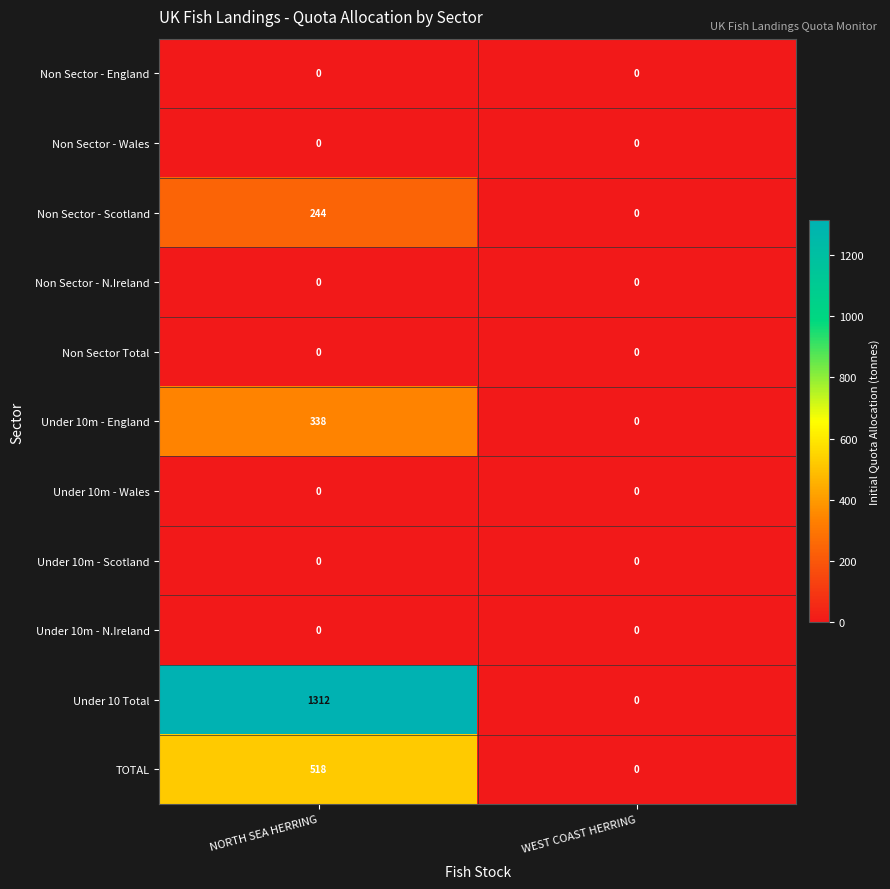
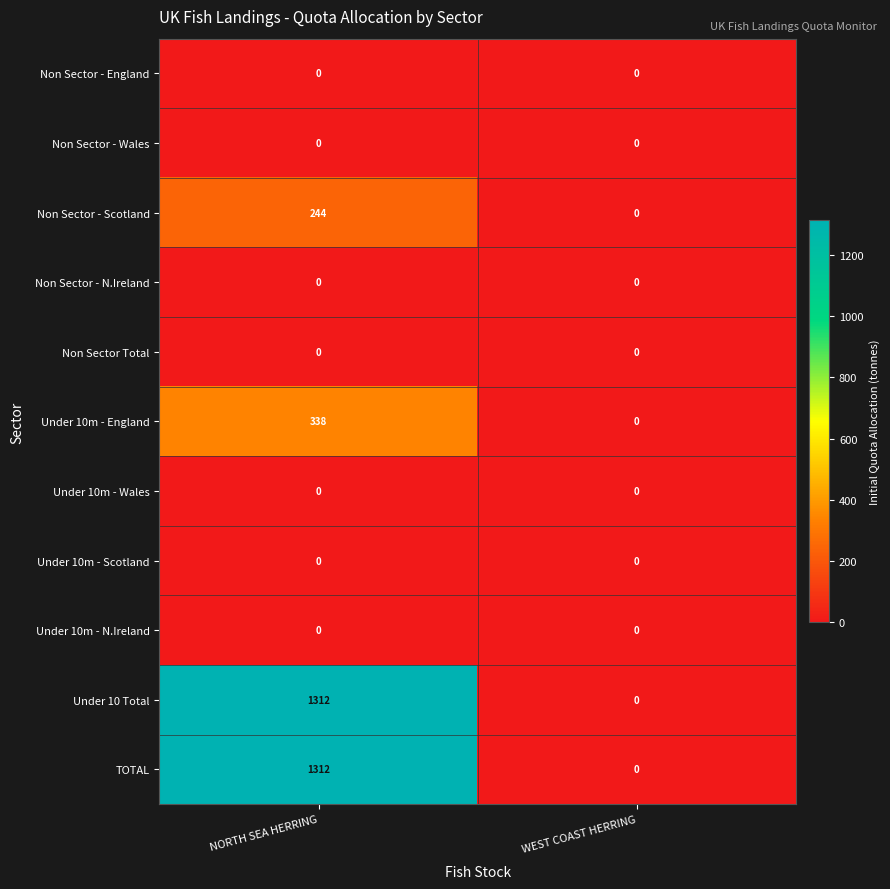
  {
    "Non Sector - England": {
      "NORTH SEA HERRING": 0,
      "WEST COAST HERRING": 0
    },
    "Non Sector - Wales": {
      "NORTH SEA HERRING": 0,
      "WEST COAST HERRING": 0
    },
    "Non Sector - Scotland": {
      "NORTH SEA HERRING": 244,
      "WEST COAST HERRING": 0
    },
    "Non Sector - N.Ireland": {
      "NORTH SEA HERRING": 0,
      "WEST COAST HERRING": 0
    },
    "Non Sector Total": {
      "NORTH SEA HERRING": 0,
      "WEST COAST HERRING": 0
    },
    "Under 10m - England": {
      "NORTH SEA HERRING": 338,
      "WEST COAST HERRING": 0
    },
    "Under 10m - Wales": {
      "NORTH SEA HERRING": 0,
      "WEST COAST HERRING": 0
    },
    "Under 10m - Scotland": {
      "NORTH SEA HERRING": 0,
      "WEST COAST HERRING": 0
    },
    "Under 10m - N.Ireland": {
      "NORTH SEA HERRING": 0,
      "WEST COAST HERRING": 0
    },
    "Under 10 Total": {
      "NORTH SEA HERRING": 1312,
      "WEST COAST HERRING": 0
    },
    "TOTAL": {
-     "NORTH SEA HERRING": 518,
+     "NORTH SEA HERRING": 1312,
      "WEST COAST HERRING": 0
    }
  }
